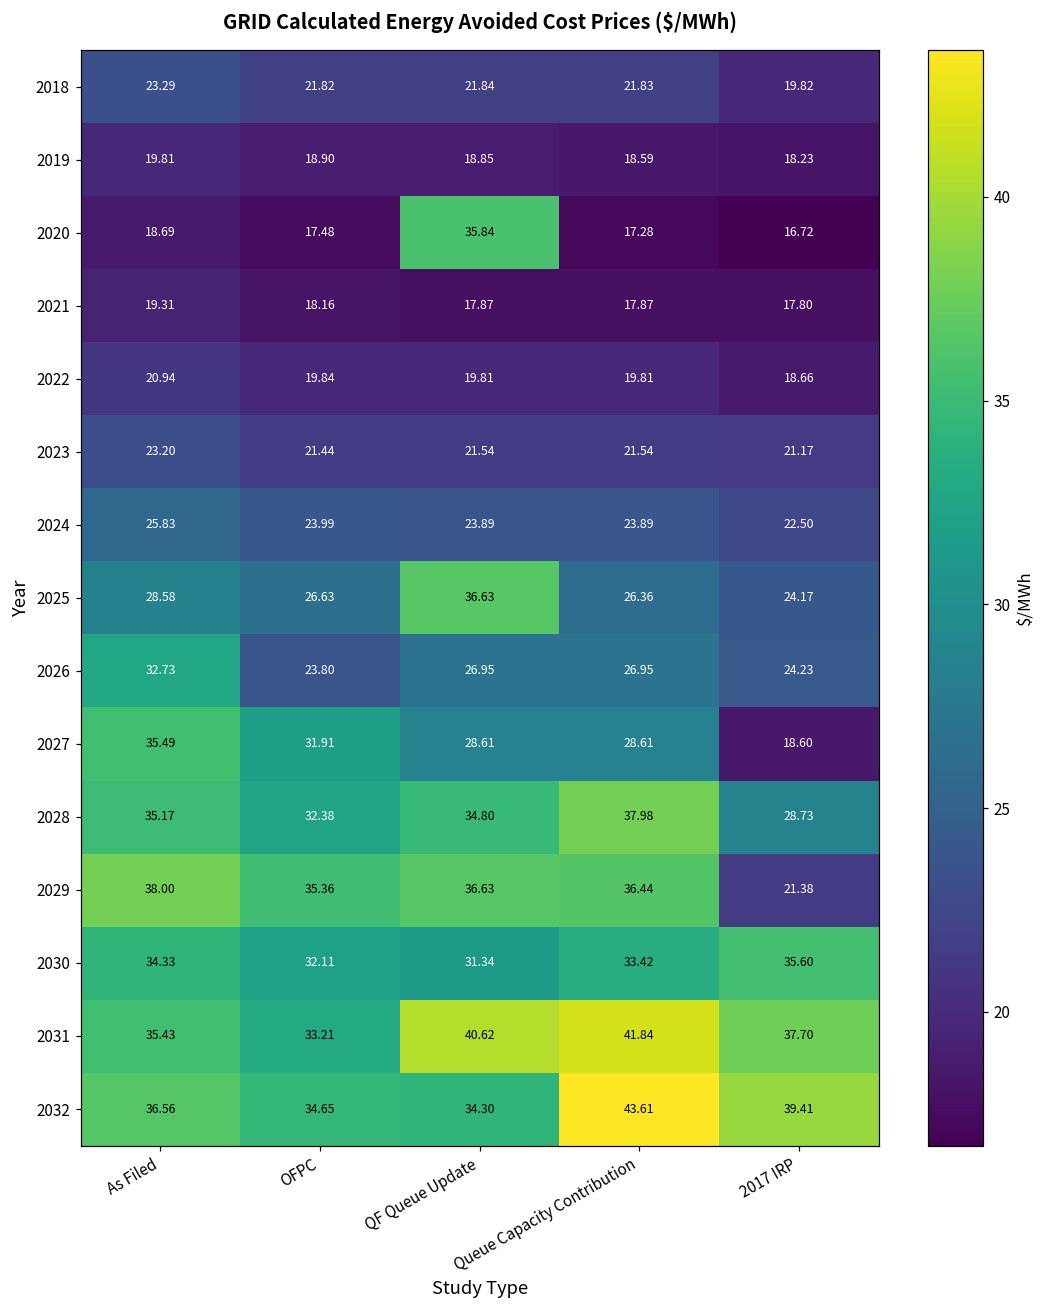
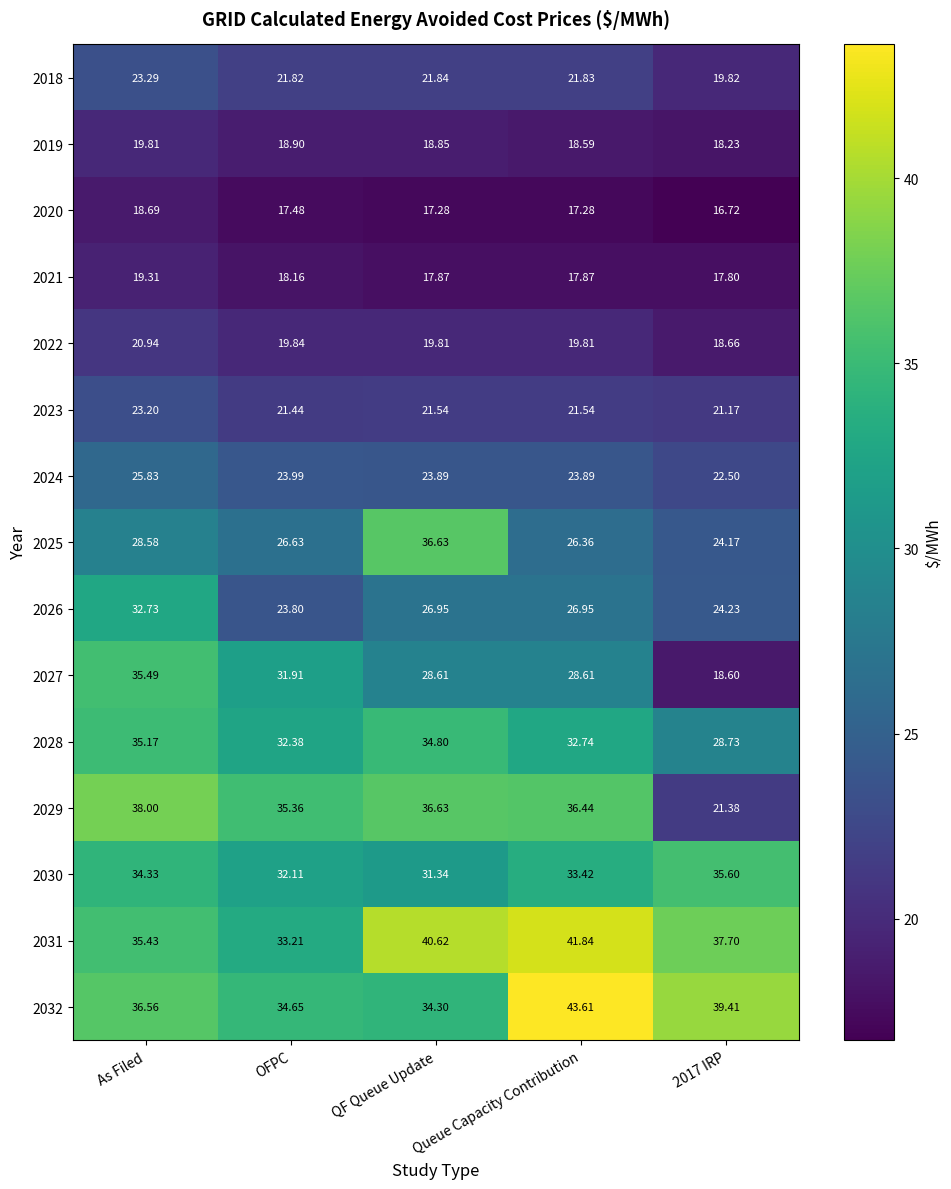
  {
    "2018": {
      "As Filed": 23.29,
      "OFPC": 21.82,
      "QF Queue Update": 21.84,
      "Queue Capacity Contribution": 21.83,
      "2017 IRP": 19.82
    },
    "2019": {
      "As Filed": 19.81,
      "OFPC": 18.90,
      "QF Queue Update": 18.85,
      "Queue Capacity Contribution": 18.59,
      "2017 IRP": 18.23
    },
    "2020": {
      "As Filed": 18.69,
      "OFPC": 17.48,
-     "QF Queue Update": 35.84,
+     "QF Queue Update": 17.28,
      "Queue Capacity Contribution": 17.28,
      "2017 IRP": 16.72
    },
    "2021": {
      "As Filed": 19.31,
      "OFPC": 18.16,
      "QF Queue Update": 17.87,
      "Queue Capacity Contribution": 17.87,
      "2017 IRP": 17.80
    },
    "2022": {
      "As Filed": 20.94,
      "OFPC": 19.84,
      "QF Queue Update": 19.81,
      "Queue Capacity Contribution": 19.81,
      "2017 IRP": 18.66
    },
    "2023": {
      "As Filed": 23.20,
      "OFPC": 21.44,
      "QF Queue Update": 21.54,
      "Queue Capacity Contribution": 21.54,
      "2017 IRP": 21.17
    },
    "2024": {
      "As Filed": 25.83,
      "OFPC": 23.99,
      "QF Queue Update": 23.89,
      "Queue Capacity Contribution": 23.89,
      "2017 IRP": 22.50
    },
    "2025": {
      "As Filed": 28.58,
      "OFPC": 26.63,
      "QF Queue Update": 36.63,
      "Queue Capacity Contribution": 26.36,
      "2017 IRP": 24.17
    },
    "2026": {
      "As Filed": 32.73,
      "OFPC": 23.80,
      "QF Queue Update": 26.95,
      "Queue Capacity Contribution": 26.95,
      "2017 IRP": 24.23
    },
    "2027": {
      "As Filed": 35.49,
      "OFPC": 31.91,
      "QF Queue Update": 28.61,
      "Queue Capacity Contribution": 28.61,
      "2017 IRP": 18.60
    },
    "2028": {
      "As Filed": 35.17,
      "OFPC": 32.38,
      "QF Queue Update": 34.80,
-     "Queue Capacity Contribution": 37.98,
+     "Queue Capacity Contribution": 32.74,
      "2017 IRP": 28.73
    },
    "2029": {
      "As Filed": 38.00,
      "OFPC": 35.36,
      "QF Queue Update": 36.63,
      "Queue Capacity Contribution": 36.44,
      "2017 IRP": 21.38
    },
    "2030": {
      "As Filed": 34.33,
      "OFPC": 32.11,
      "QF Queue Update": 31.34,
      "Queue Capacity Contribution": 33.42,
      "2017 IRP": 35.60
    },
    "2031": {
      "As Filed": 35.43,
      "OFPC": 33.21,
      "QF Queue Update": 40.62,
      "Queue Capacity Contribution": 41.84,
      "2017 IRP": 37.70
    },
    "2032": {
      "As Filed": 36.56,
      "OFPC": 34.65,
      "QF Queue Update": 34.30,
      "Queue Capacity Contribution": 43.61,
      "2017 IRP": 39.41
    }
  }
